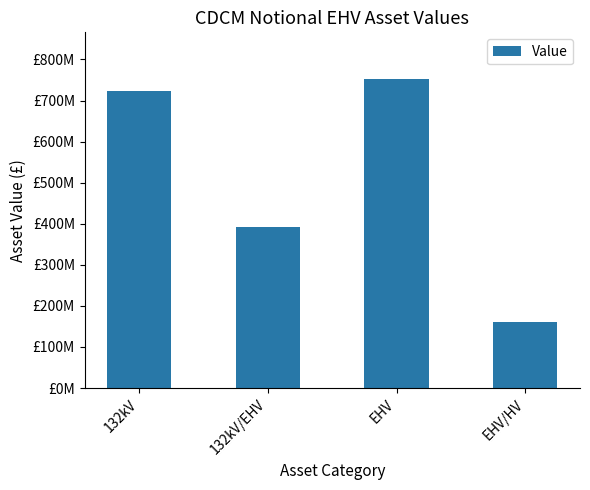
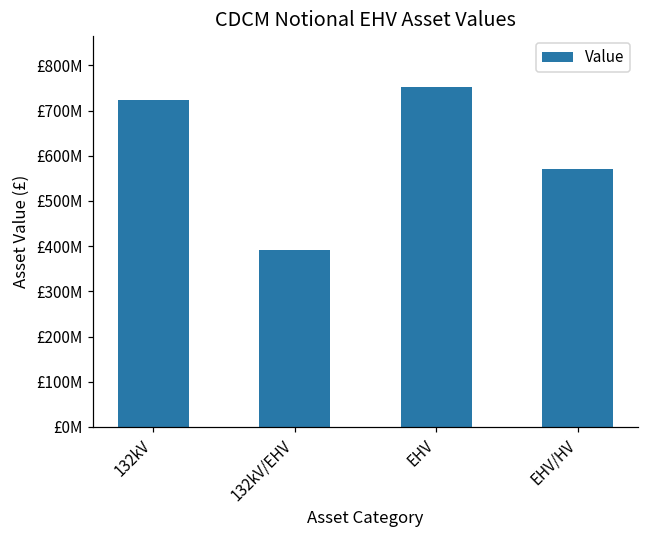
  {
    "132kV": "£720000000",
    "132kV/EHV": "£390000000",
    "EHV": "£750000000",
-   "EHV/HV": "£160000000"
+   "EHV/HV": "£570000000"
  }
